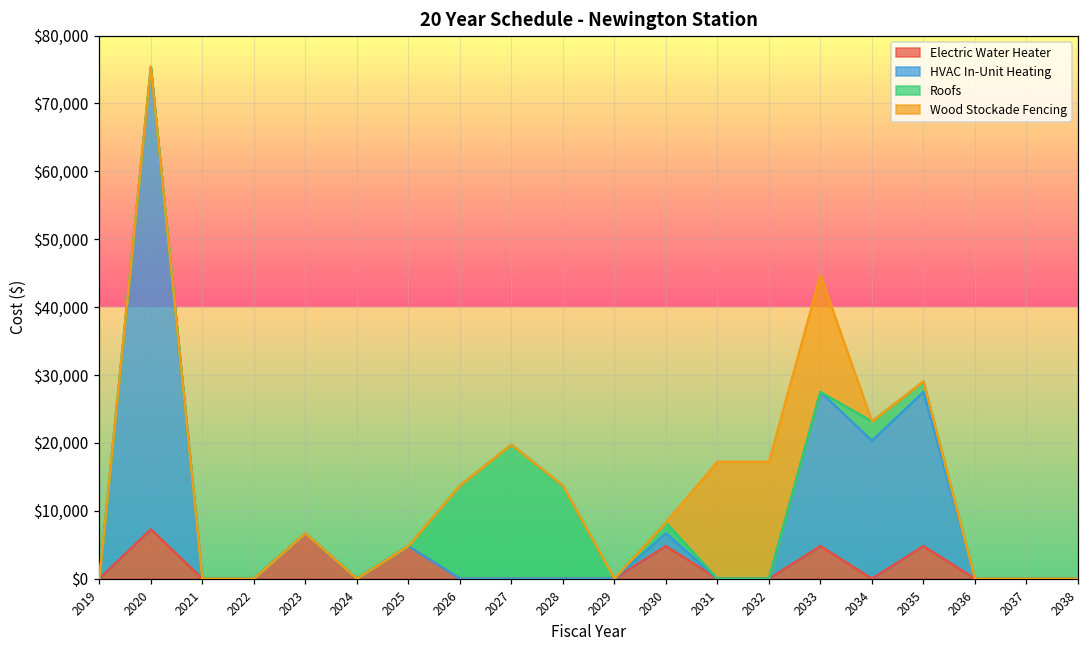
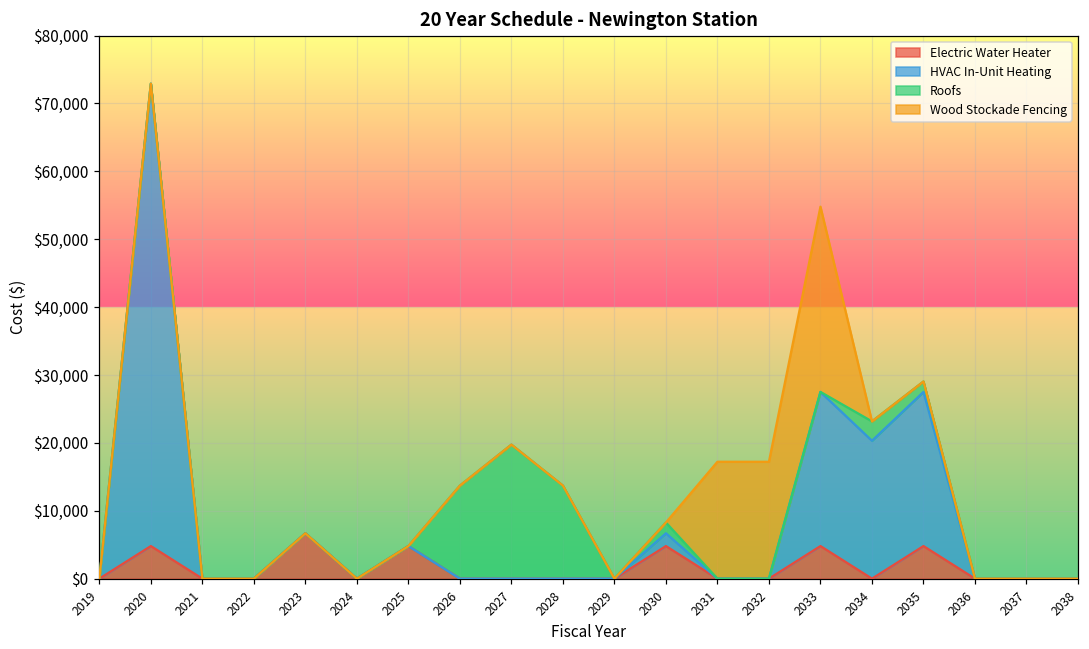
  {
    "Electric Water Heater": {
-     "2020": "$7,000",
+     "2020": "$5,000",
      "2030": "$5,000",
      "2033": "$5,000",
      "2034": "$0",
      "2035": "$5,000"
    },
    "HVAC In-Unit Heating": {
      "2030": "$2,000",
      "2034": "$20,000",
      "2035": "$23,000"
    },
    "Wood Stockade Fencing": {
      "2031": "$17,000",
      "2032": "$17,000",
-     "2033": "$17,000"
+     "2033": "$27,000"
    }
  }
